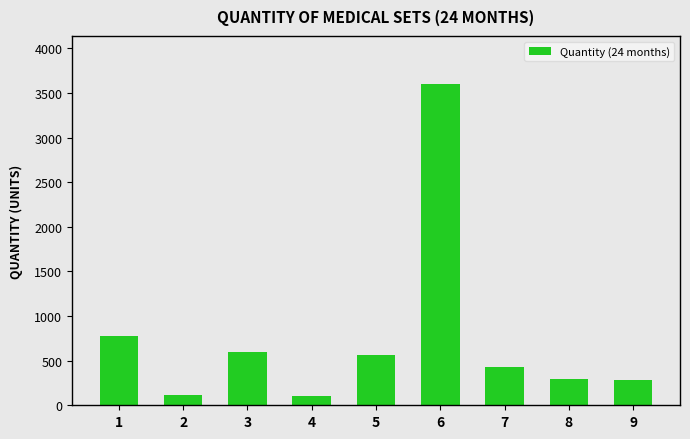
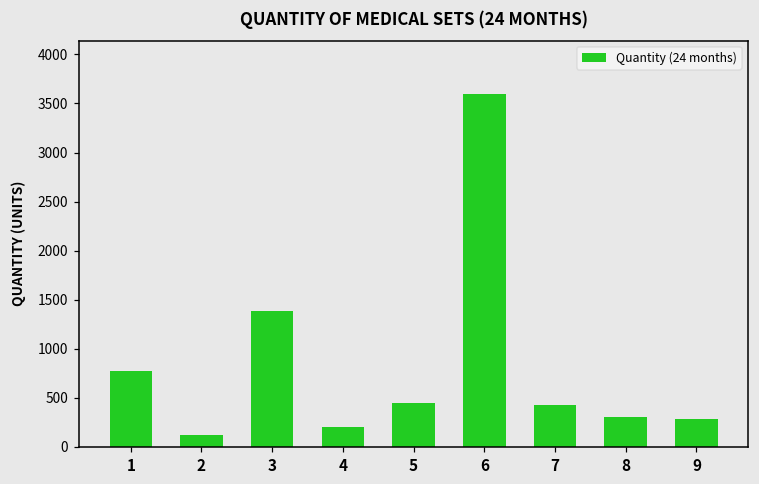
  {
    "1": 800,
    "2": 100,
-   "3": 600,
-   "4": 100,
-   "5": 600,
+   "3": 1400,
+   "4": 200,
+   "5": 400,
    "6": 3600,
    "7": 400,
    "8": 300,
    "9": 300
  }
